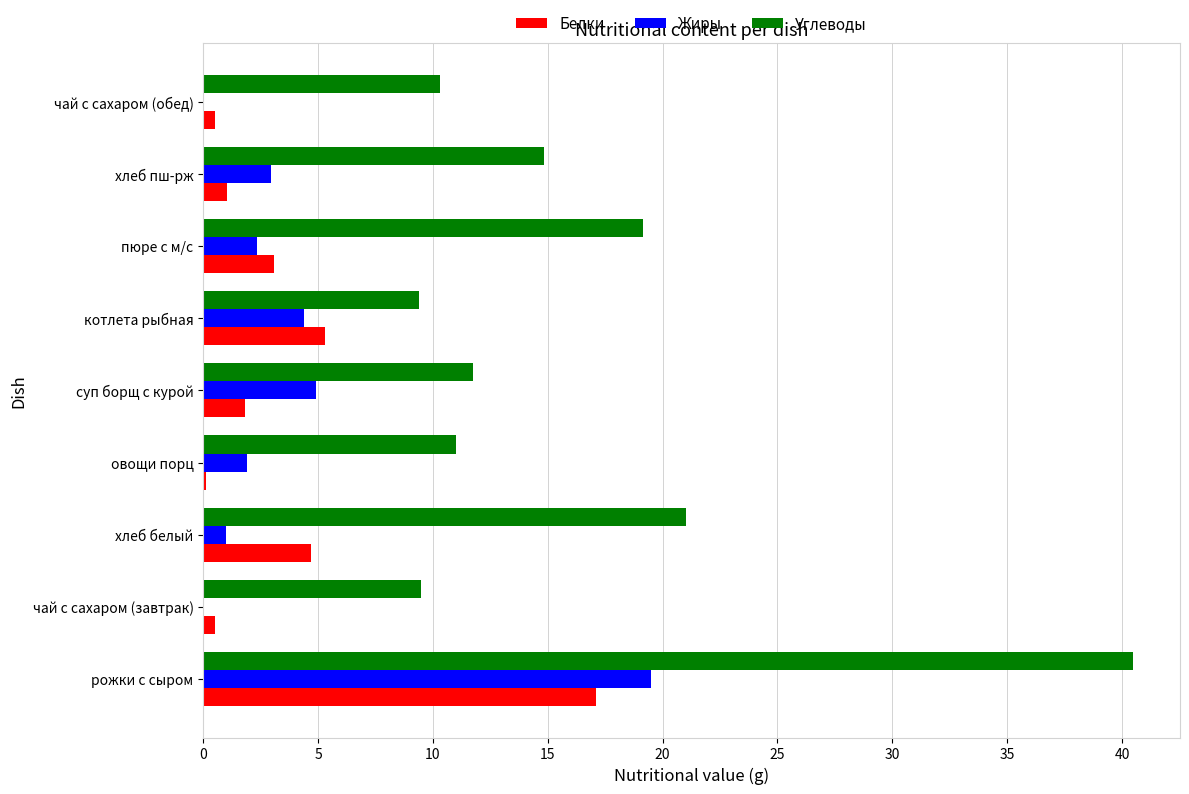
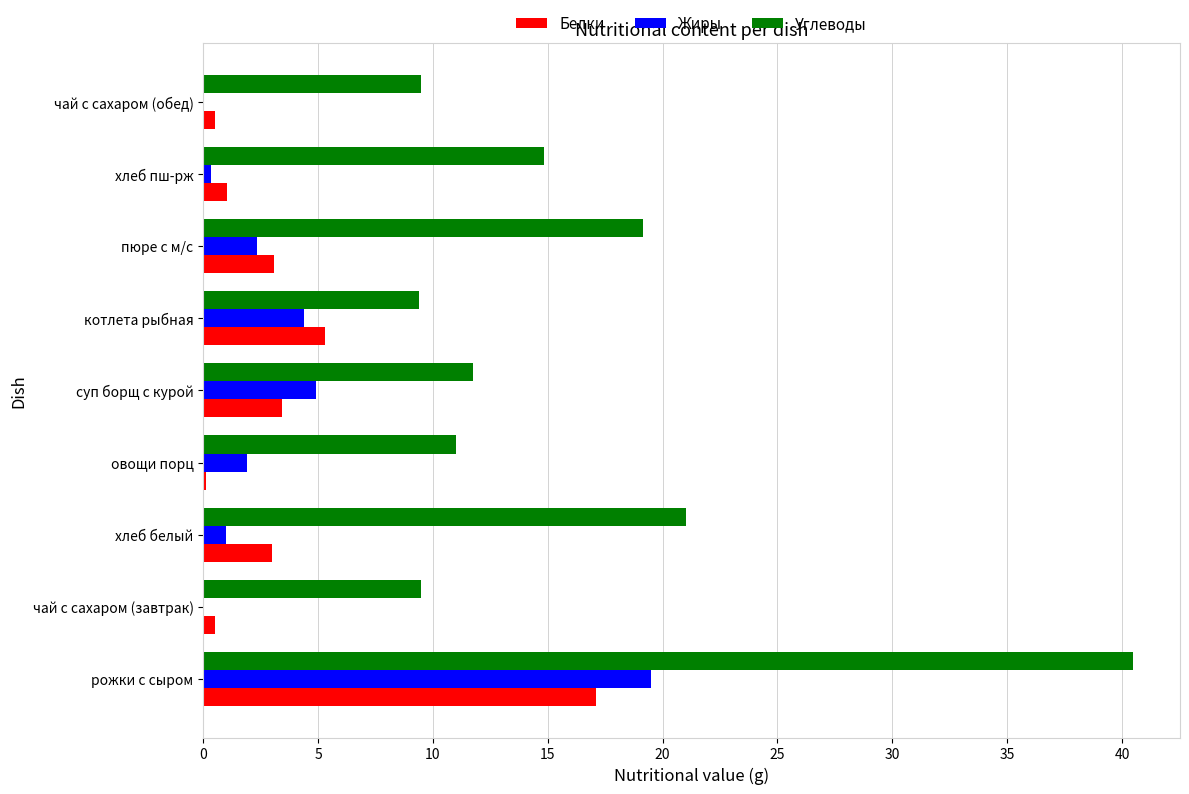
  {
    "Белки": {
      "чай с сахаром (обед)": 0.5,
      "хлеб пш-рж": 1.1,
      "пюре с м/с": 3.1,
      "котлета рыбная": 5.3,
-     "суп борщ с курой": 1.8,
-     "хлеб белый": 4.7,
+     "суп борщ с курой": 3.4,
+     "хлеб белый": 3.0,
      "чай с сахаром (завтрак)": 0.5,
      "рожки с сыром": 17.1
    },
    "Жиры": {
      "чай с сахаром (обед)": 0.0,
-     "хлеб пш-рж": 3.0,
+     "хлеб пш-рж": 0.3,
      "пюре с м/с": 2.3,
      "котлета рыбная": 4.4,
      "суп борщ с курой": 4.9,
      "овощи порц": 1.9,
      "хлеб белый": 1.0,
      "чай с сахаром (завтрак)": 0.0,
      "рожки с сыром": 19.5
    },
    "Углеводы": {
-     "чай с сахаром (обед)": 10.3,
+     "чай с сахаром (обед)": 9.5,
      "хлеб пш-рж": 14.8,
      "пюре с м/с": 19.1,
      "котлета рыбная": 9.4,
      "суп борщ с курой": 11.8,
      "овощи порц": 11.0,
      "хлеб белый": 21.0,
      "чай с сахаром (завтрак)": 9.5,
      "рожки с сыром": 40.5
    }
  }
